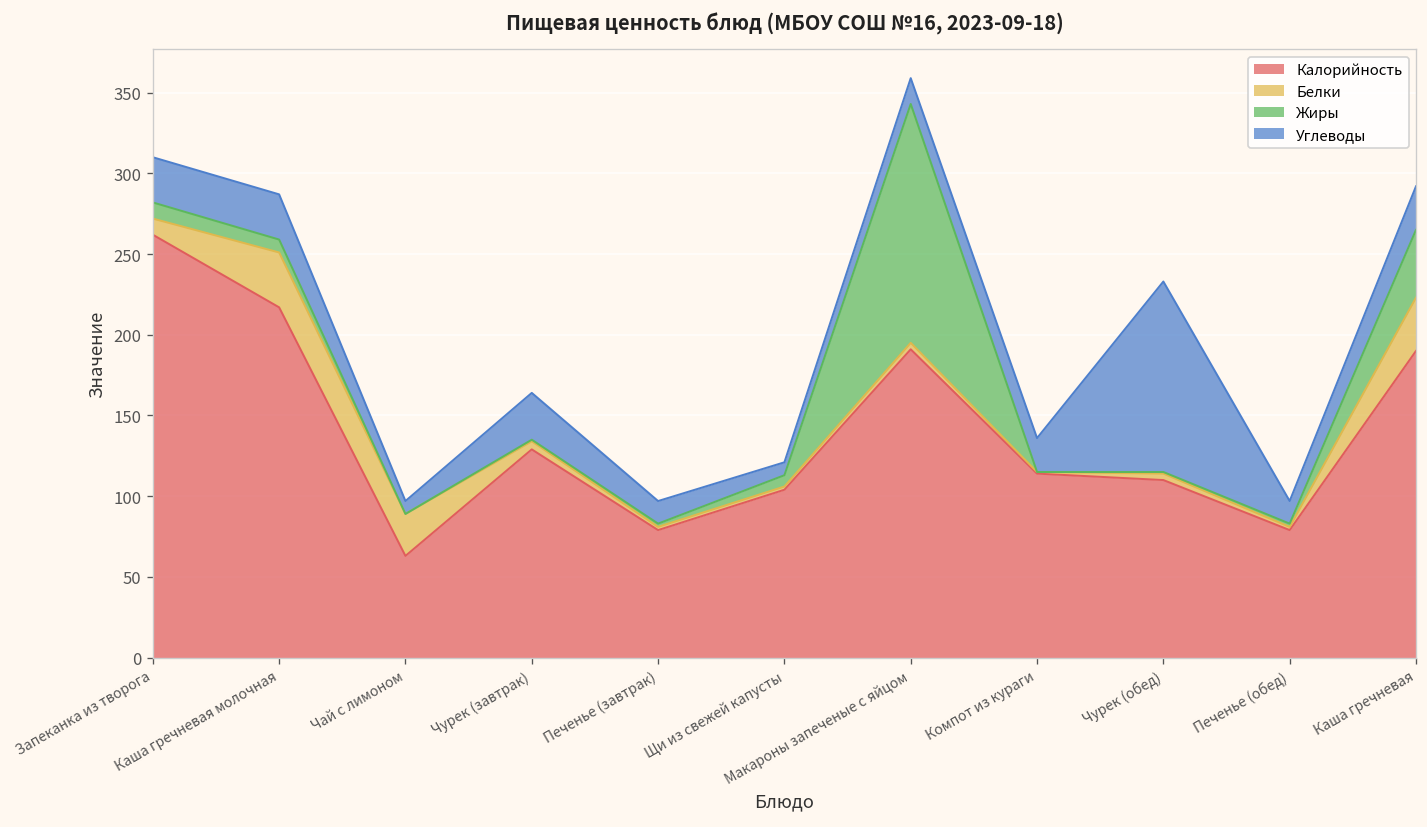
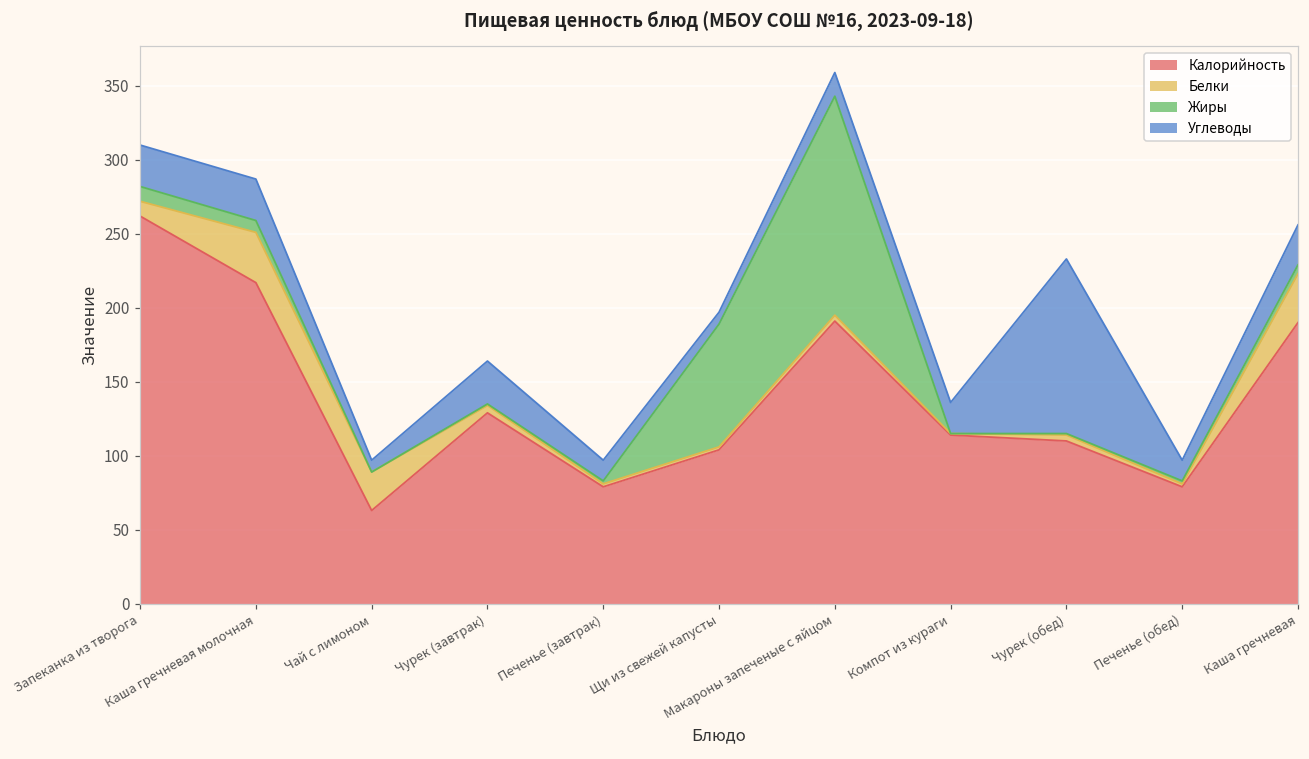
  {
    "Калорийность": {
      "Запеканка из творога": 262,
      "Каша гречневая молочная": 217,
      "Чай с лимоном": 63,
      "Чурек (завтрак)": 129,
      "Печенье (завтрак)": 79,
      "Щи из свежей капусты": 104,
      "Макароны запеченые с яйцом": 191,
      "Чурек (обед)": 110,
      "Печенье (обед)": 79,
      "Каша гречневая": 190
    },
    "Белки": {
      "Запеканка из творога": 10,
      "Каша гречневая молочная": 34,
      "Печенье (завтрак)": 2,
      "Щи из свежей капусты": 2,
      "Макароны запеченые с яйцом": 4,
      "Печенье (обед)": 2,
      "Каша гречневая": 33
    },
    "Жиры": {
      "Запеканка из творога": 10,
      "Каша гречневая молочная": 8,
      "Печенье (завтрак)": 2,
-     "Щи из свежей капусты": 7,
+     "Щи из свежей капусты": 83,
      "Макароны запеченые с яйцом": 148,
      "Печенье (обед)": 2,
-     "Каша гречневая": 42
+     "Каша гречневая": 6
    },
    "Углеводы": {
      "Запеканка из творога": 28,
      "Каша гречневая молочная": 28,
      "Чай с лимоном": 8,
      "Чурек (завтрак)": 29,
      "Печенье (завтрак)": 14,
      "Щи из свежей капусты": 8,
      "Макароны запеченые с яйцом": 16,
      "Компот из кураги": 21,
      "Чурек (обед)": 118,
      "Печенье (обед)": 14,
      "Каша гречневая": 27
    }
  }
